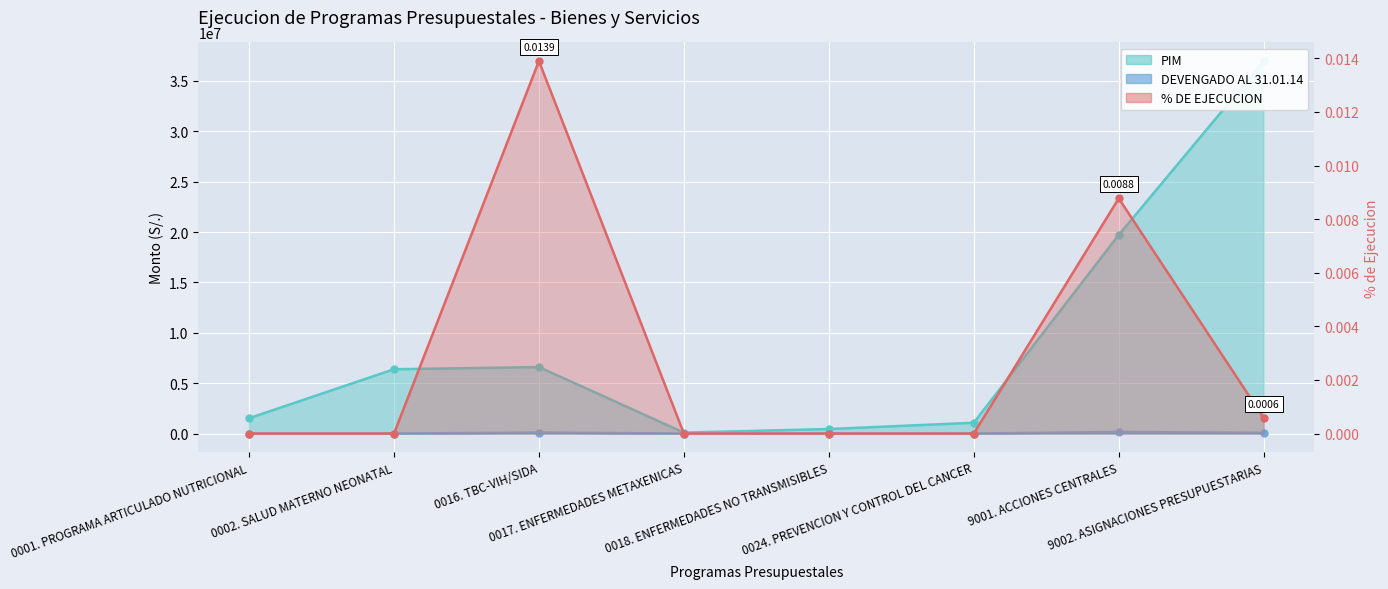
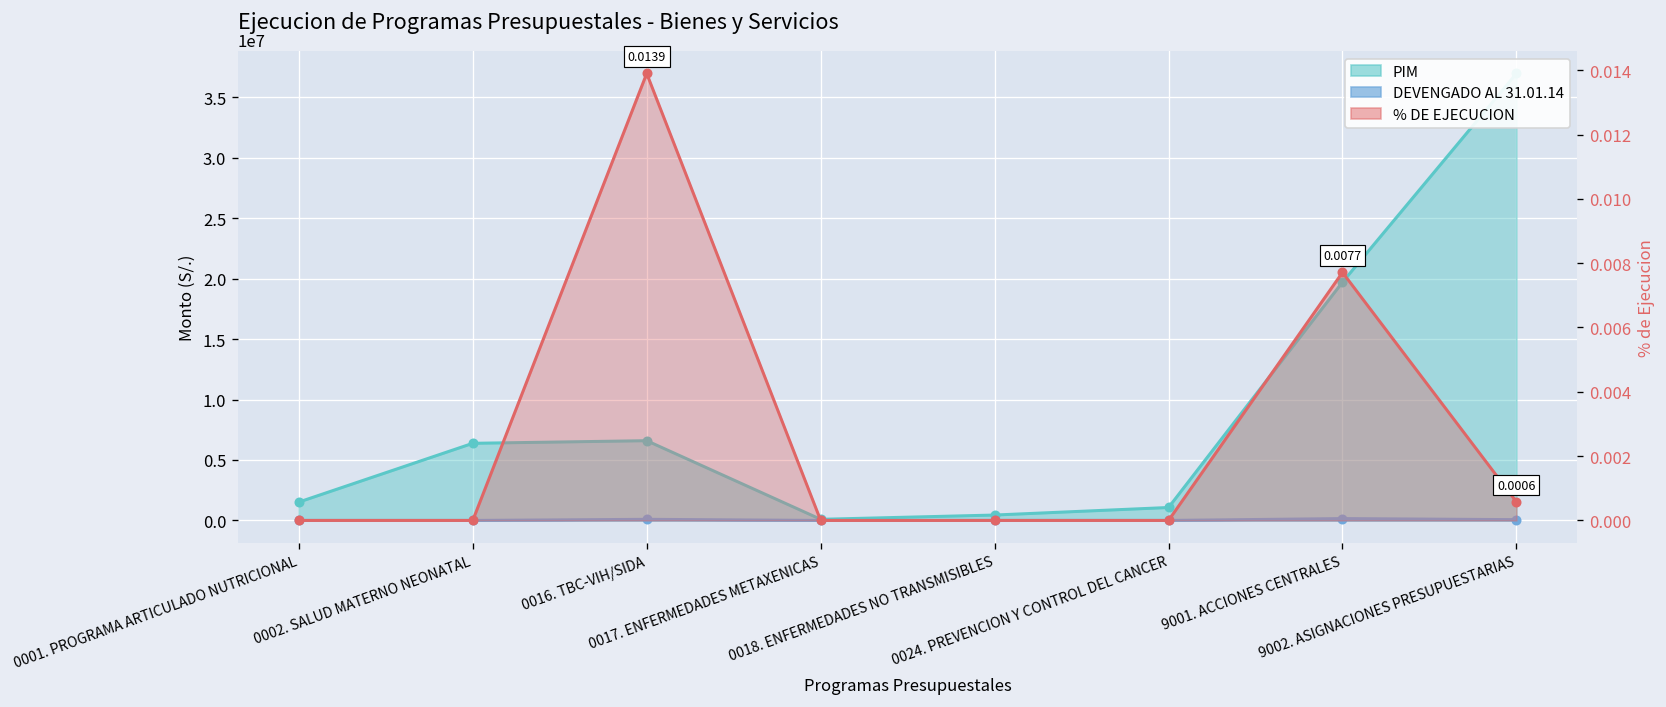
  {
    "% DE EJECUCION": {
-     "9001. ACCIONES CENTRALES": 0.0088
+     "9001. ACCIONES CENTRALES": 0.0077
    }
  }
